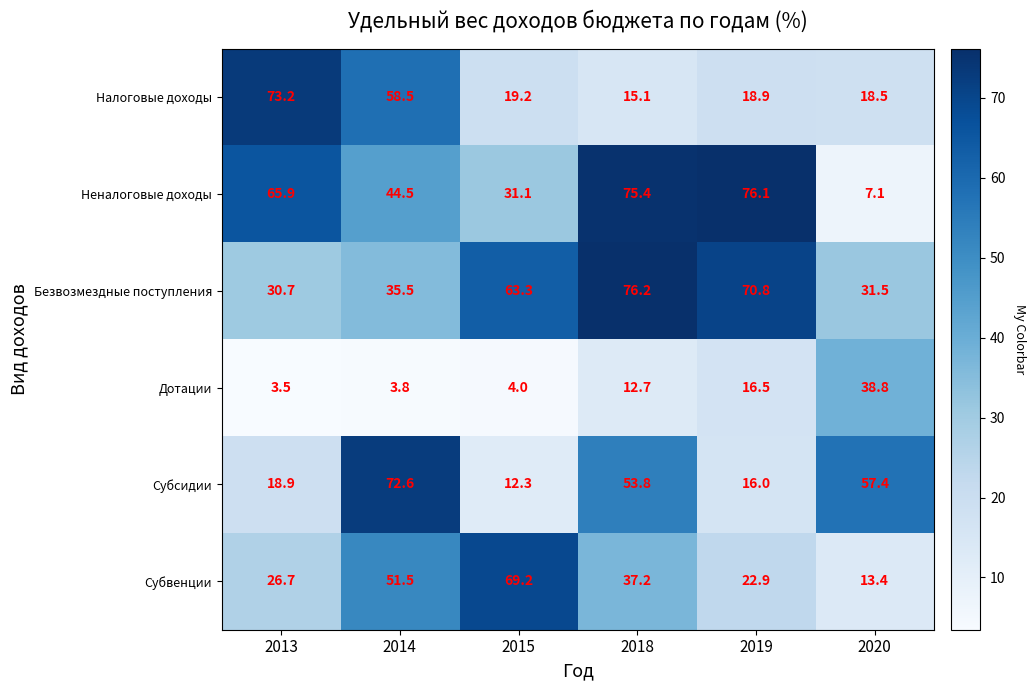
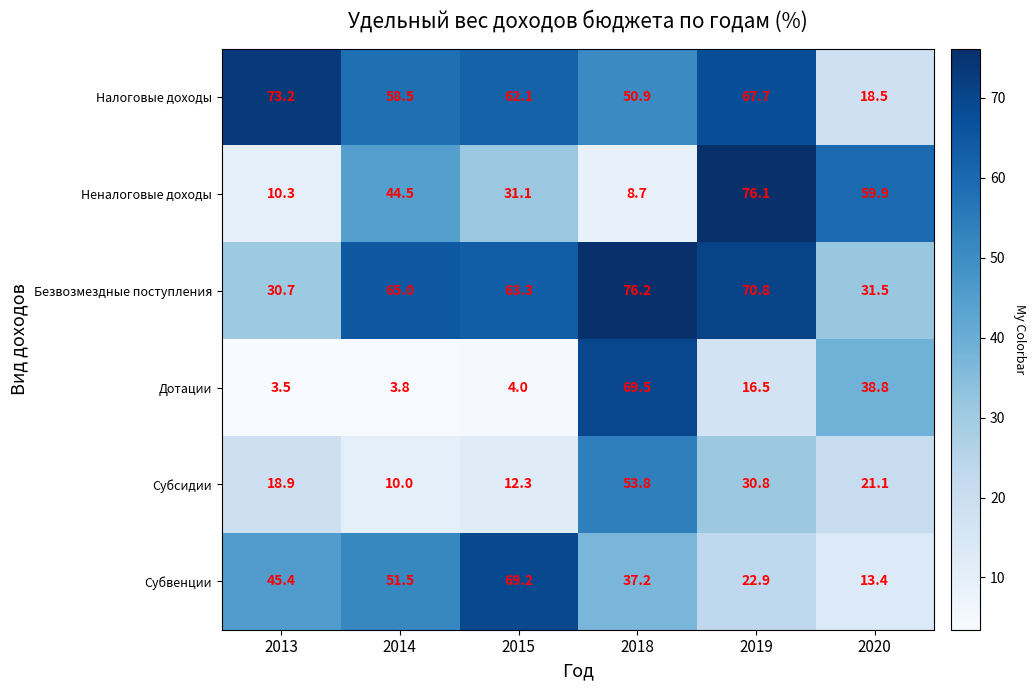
  {
    "Налоговые доходы": {
      "2013": 73.2,
      "2014": 58.5,
-     "2015": 19.2,
-     "2018": 15.1,
-     "2019": 18.9,
+     "2015": 62.1,
+     "2018": 50.9,
+     "2019": 67.7,
      "2020": 18.5
    },
    "Неналоговые доходы": {
-     "2013": 65.9,
+     "2013": 10.3,
      "2014": 44.5,
      "2015": 31.1,
-     "2018": 75.4,
+     "2018": 8.7,
      "2019": 76.1,
-     "2020": 7.1
+     "2020": 59.9
    },
    "Безвозмездные поступления": {
      "2013": 30.7,
-     "2014": 35.5,
+     "2014": 65.0,
      "2015": 63.3,
      "2018": 76.2,
      "2019": 70.8,
      "2020": 31.5
    },
    "Дотации": {
      "2013": 3.5,
      "2014": 3.8,
      "2015": 4.0,
-     "2018": 12.7,
+     "2018": 69.5,
      "2019": 16.5,
      "2020": 38.8
    },
    "Субсидии": {
      "2013": 18.9,
-     "2014": 72.6,
+     "2014": 10.0,
      "2015": 12.3,
      "2018": 53.8,
-     "2019": 16.0,
-     "2020": 57.4
+     "2019": 30.8,
+     "2020": 21.1
    },
    "Субвенции": {
-     "2013": 26.7,
+     "2013": 45.4,
      "2014": 51.5,
      "2015": 69.2,
      "2018": 37.2,
      "2019": 22.9,
      "2020": 13.4
    }
  }
